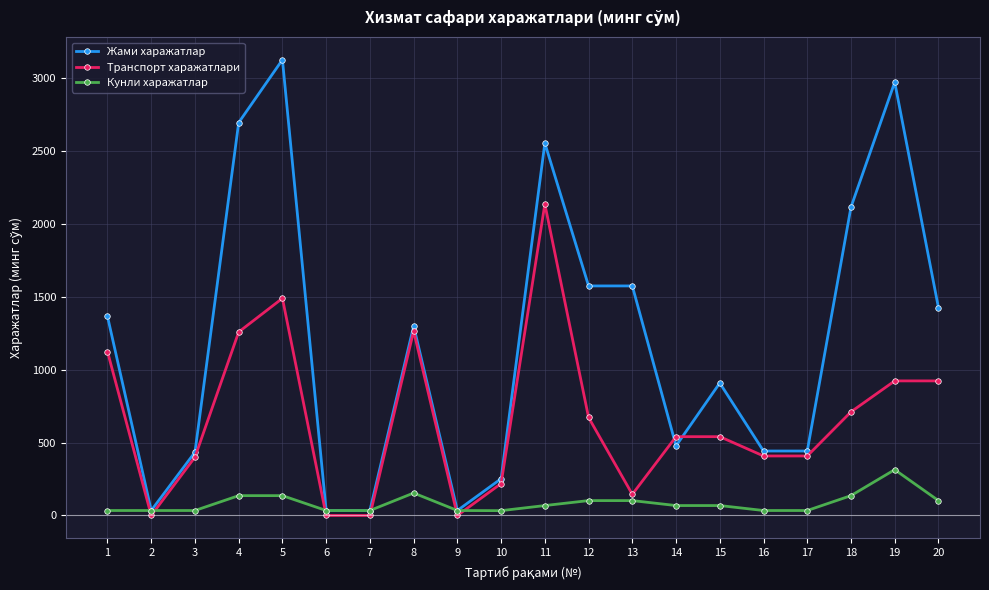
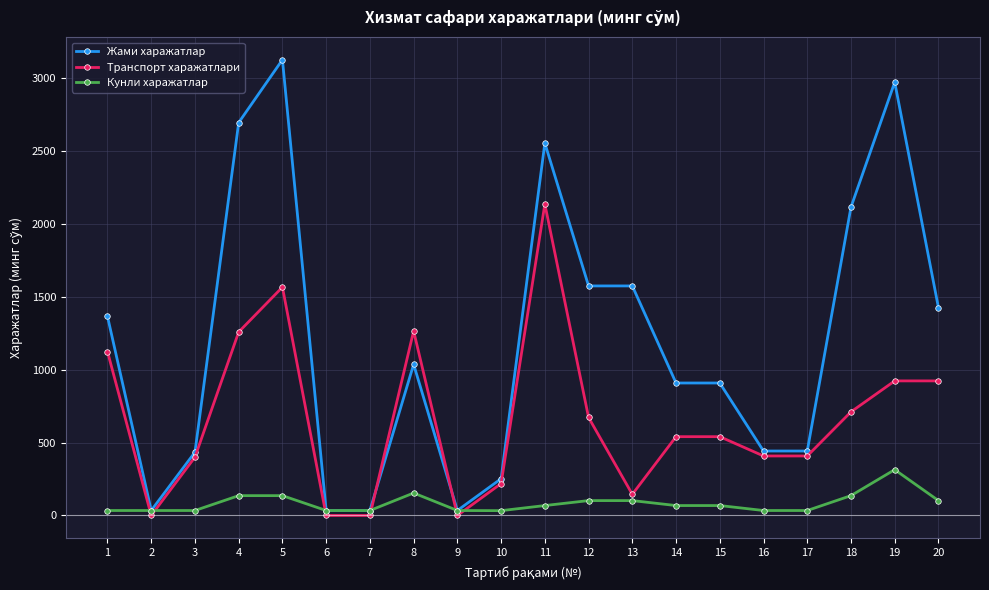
  {
    "Жами харажатлар": {
      "1": 1360,
      "3": 430,
      "4": 2690,
      "5": 3130,
-     "8": 1300,
+     "8": 1040,
      "10": 250,
      "11": 2550,
      "12": 1570,
      "13": 1570,
-     "14": 480,
+     "14": 910,
      "15": 910,
      "16": 440,
      "17": 440,
      "18": 2110,
      "19": 2970,
      "20": 1420
    },
    "Транспорт харажатлари": {
      "1": 1120,
      "2": 0,
      "3": 400,
      "4": 1260,
-     "5": 1490,
+     "5": 1570,
      "6": 0,
      "7": 0,
      "8": 1260,
      "9": 0,
      "10": 220,
      "11": 2140,
      "12": 670,
      "13": 150,
      "14": 540,
      "15": 540,
      "16": 410,
      "17": 410,
      "18": 710,
      "19": 920,
      "20": 920
    },
    "Кунли харажатлар": {
      "1": 30,
      "3": 30,
      "4": 140,
      "5": 140,
      "8": 150,
      "10": 30,
      "11": 70,
      "12": 100,
      "13": 100,
      "14": 70,
      "15": 70,
      "16": 30,
      "17": 30,
      "18": 140,
      "19": 310,
      "20": 100
    }
  }
